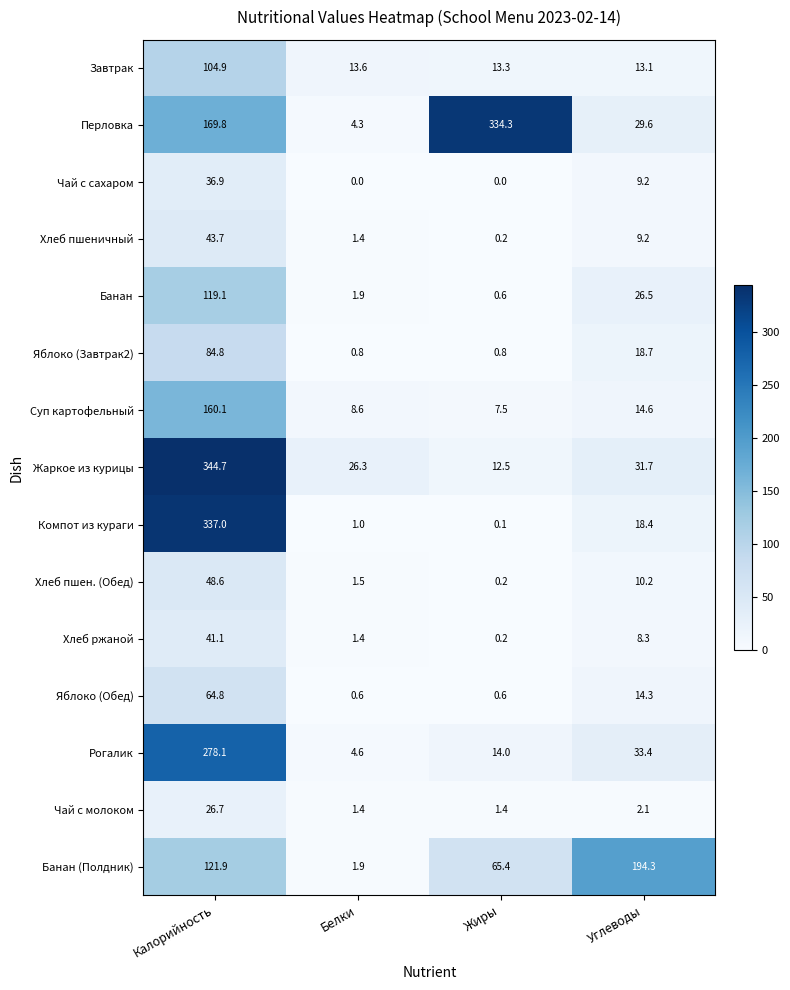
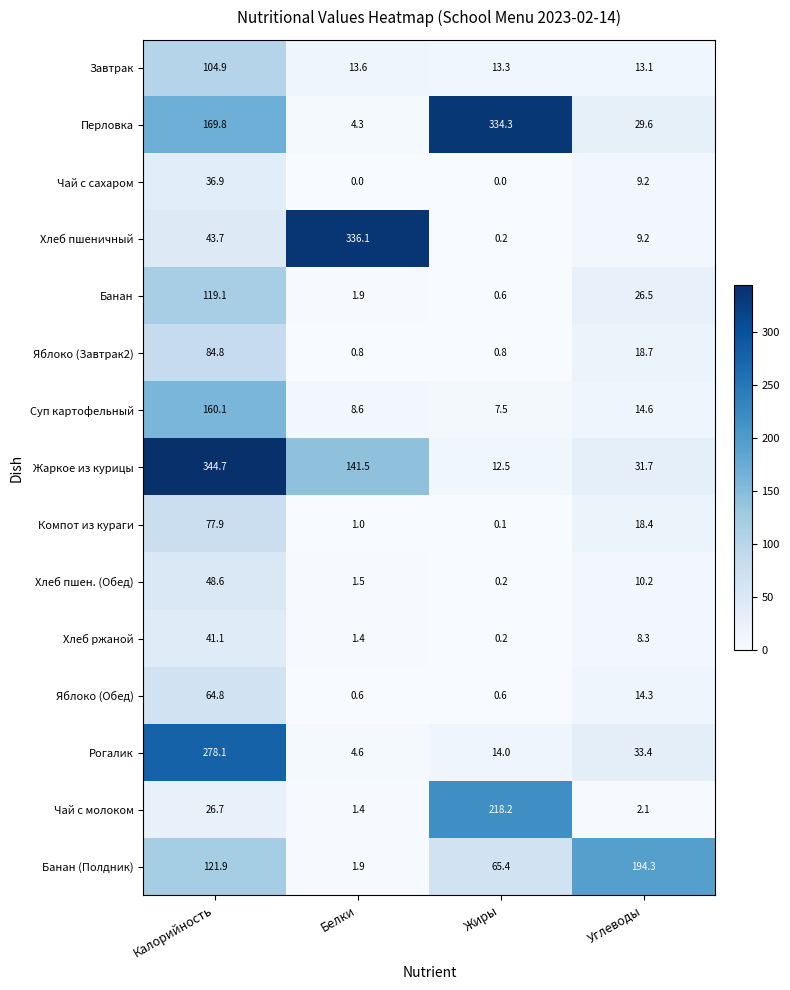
  {
    "Завтрак": {
      "Калорийность": 104.9,
      "Белки": 13.6,
      "Жиры": 13.3,
      "Углеводы": 13.1
    },
    "Перловка": {
      "Калорийность": 169.8,
      "Белки": 4.3,
      "Жиры": 334.3,
      "Углеводы": 29.6
    },
    "Чай с сахаром": {
      "Калорийность": 36.9,
      "Белки": 0.0,
      "Жиры": 0.0,
      "Углеводы": 9.2
    },
    "Хлеб пшеничный": {
      "Калорийность": 43.7,
-     "Белки": 1.4,
+     "Белки": 336.1,
      "Жиры": 0.2,
      "Углеводы": 9.2
    },
    "Банан": {
      "Калорийность": 119.1,
      "Белки": 1.9,
      "Жиры": 0.6,
      "Углеводы": 26.5
    },
    "Яблоко (Завтрак2)": {
      "Калорийность": 84.8,
      "Белки": 0.8,
      "Жиры": 0.8,
      "Углеводы": 18.7
    },
    "Суп картофельный": {
      "Калорийность": 160.1,
      "Белки": 8.6,
      "Жиры": 7.5,
      "Углеводы": 14.6
    },
    "Жаркое из курицы": {
      "Калорийность": 344.7,
-     "Белки": 26.3,
+     "Белки": 141.5,
      "Жиры": 12.5,
      "Углеводы": 31.7
    },
    "Компот из кураги": {
-     "Калорийность": 337.0,
+     "Калорийность": 77.9,
      "Белки": 1.0,
      "Жиры": 0.1,
      "Углеводы": 18.4
    },
    "Хлеб пшен. (Обед)": {
      "Калорийность": 48.6,
      "Белки": 1.5,
      "Жиры": 0.2,
      "Углеводы": 10.2
    },
    "Хлеб ржаной": {
      "Калорийность": 41.1,
      "Белки": 1.4,
      "Жиры": 0.2,
      "Углеводы": 8.3
    },
    "Яблоко (Обед)": {
      "Калорийность": 64.8,
      "Белки": 0.6,
      "Жиры": 0.6,
      "Углеводы": 14.3
    },
    "Рогалик": {
      "Калорийность": 278.1,
      "Белки": 4.6,
      "Жиры": 14.0,
      "Углеводы": 33.4
    },
    "Чай с молоком": {
      "Калорийность": 26.7,
      "Белки": 1.4,
-     "Жиры": 1.4,
+     "Жиры": 218.2,
      "Углеводы": 2.1
    },
    "Банан (Полдник)": {
      "Калорийность": 121.9,
      "Белки": 1.9,
      "Жиры": 65.4,
      "Углеводы": 194.3
    }
  }
